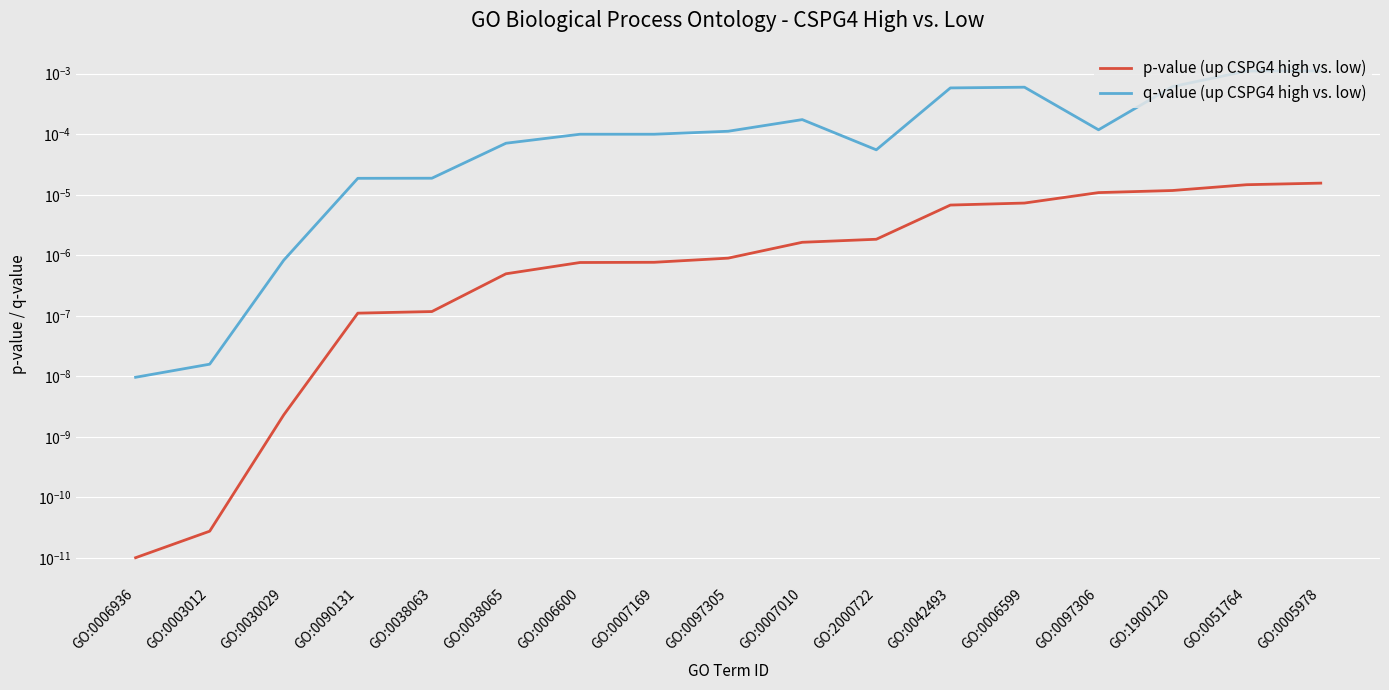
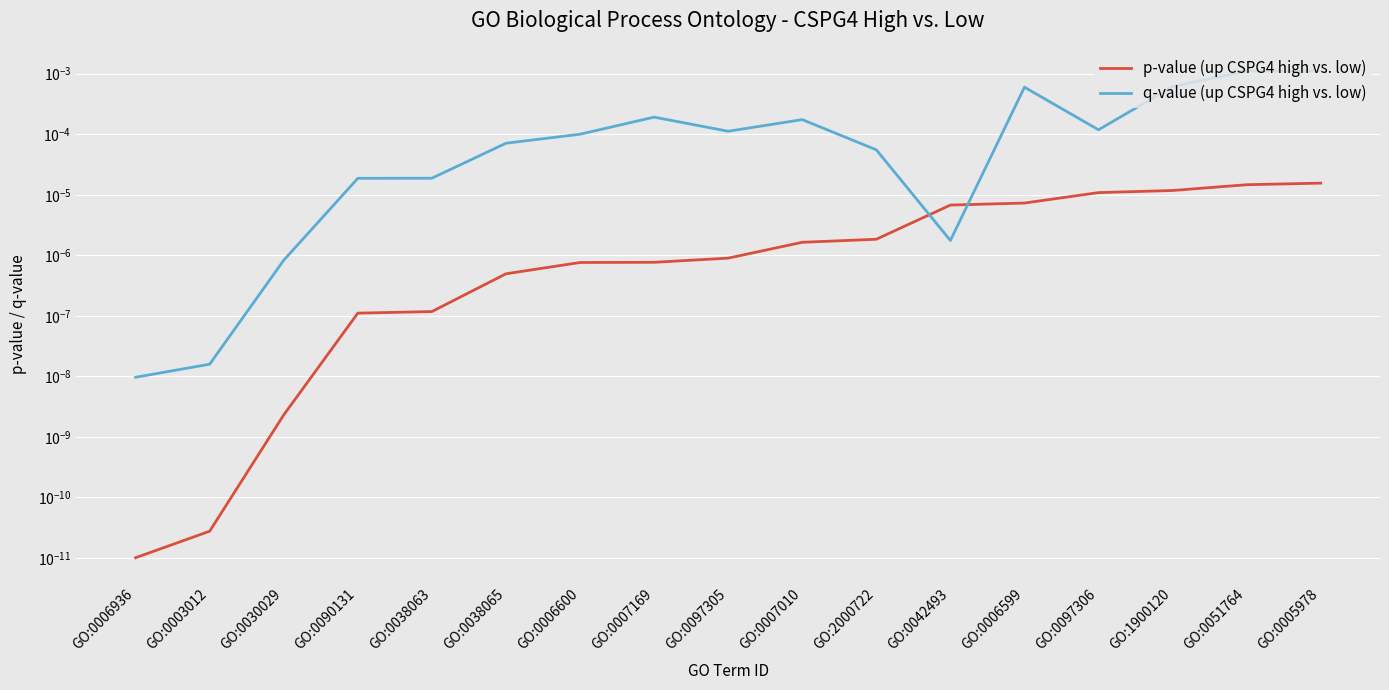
  {
    "p-value (up CSPG4 high vs. low)": {
      "GO:0006936": 0.000000000010,
      "GO:0003012": 0.00000000003,
      "GO:0030029": 0.0000000023,
      "GO:0090131": 0.00000011,
      "GO:0038063": 0.00000012,
      "GO:0038065": 0.0000005,
      "GO:0006600": 0.0000008,
      "GO:0007169": 0.0000008,
      "GO:0097305": 0.0000009,
      "GO:0007010": 0.0000016,
      "GO:2000722": 0.0000018,
      "GO:0042493": 0.000007,
      "GO:0006599": 0.000007,
      "GO:0097306": 0.000011,
      "GO:1900120": 0.000012,
      "GO:0051764": 0.000015,
      "GO:0005978": 0.000016
    },
    "q-value (up CSPG4 high vs. low)": {
      "GO:0006936": 0.000000010,
      "GO:0003012": 0.000000016,
      "GO:0030029": 0.0000008,
      "GO:0090131": 0.000019,
      "GO:0038063": 0.000019,
      "GO:0038065": 0.00007,
      "GO:0006600": 0.00010,
-     "GO:0007169": 0.00010,
+     "GO:0007169": 0.00019,
      "GO:0097305": 0.00011,
      "GO:0007010": 0.00017,
      "GO:2000722": 0.00006,
-     "GO:0042493": 0.0006,
+     "GO:0042493": 0.0000018,
      "GO:0006599": 0.0006,
      "GO:0097306": 0.00012
    }
  }
